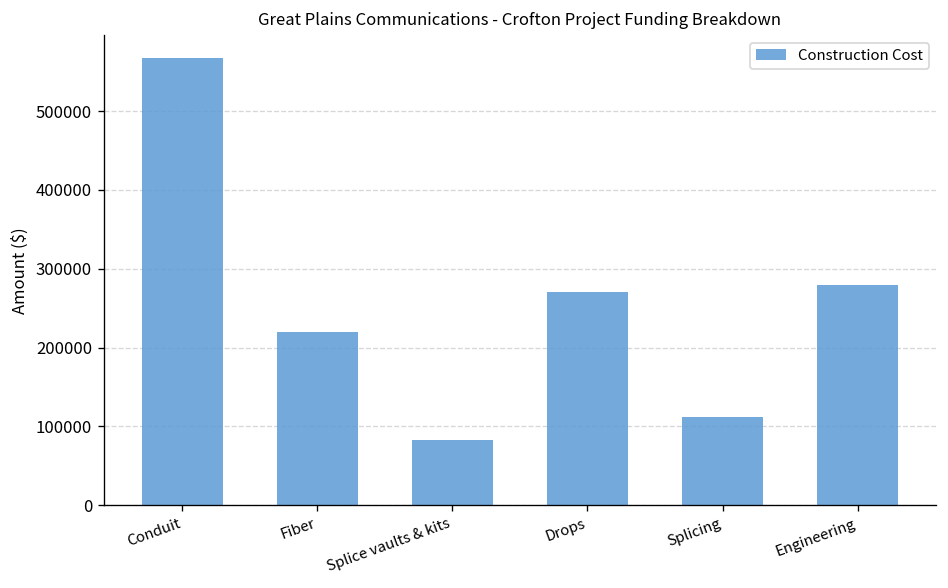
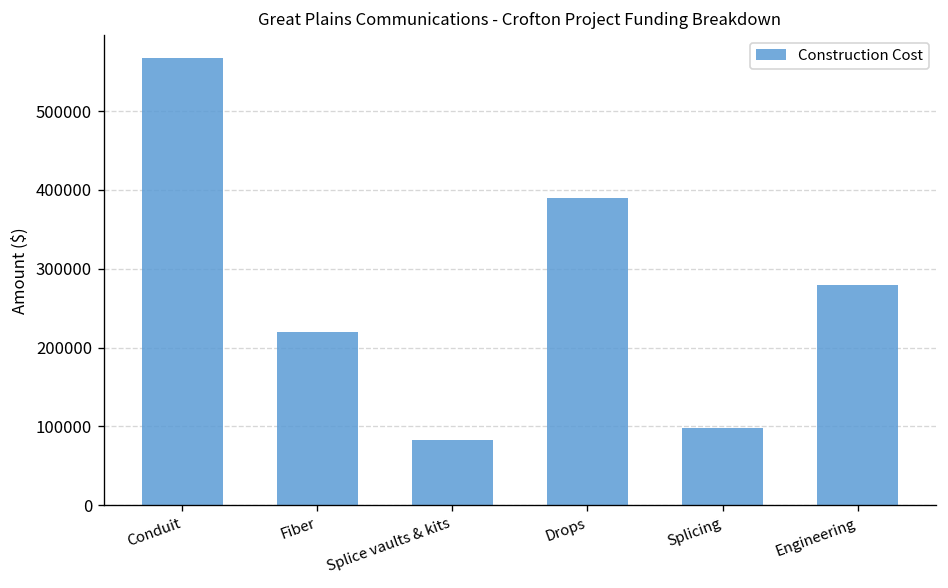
  {
    "Conduit": 570000,
    "Fiber": 220000,
    "Splice vaults & kits": 80000,
-   "Drops": 270000,
-   "Splicing": 110000,
+   "Drops": 390000,
+   "Splicing": 100000,
    "Engineering": 280000
  }
